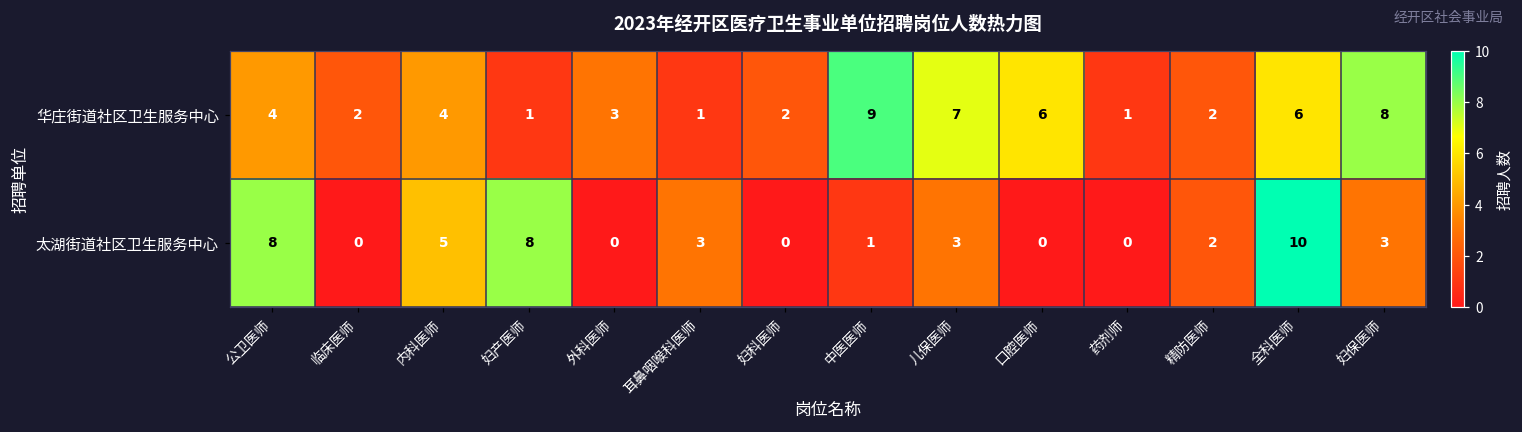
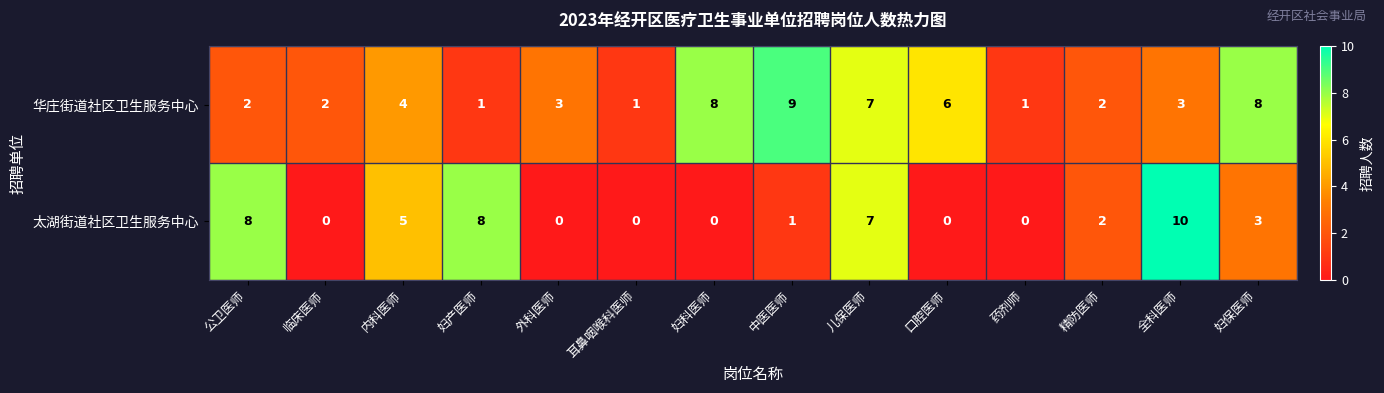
  {
    "华庄街道社区卫生服务中心": {
-     "公卫医师": 4,
+     "公卫医师": 2,
      "临床医师": 2,
      "内科医师": 4,
      "妇产医师": 1,
      "外科医师": 3,
      "耳鼻咽喉科医师": 1,
-     "妇科医师": 2,
+     "妇科医师": 8,
      "中医医师": 9,
      "儿保医师": 7,
      "口腔医师": 6,
      "药剂师": 1,
      "精防医师": 2,
-     "全科医师": 6,
+     "全科医师": 3,
      "妇保医师": 8
    },
    "太湖街道社区卫生服务中心": {
      "公卫医师": 8,
      "临床医师": 0,
      "内科医师": 5,
      "妇产医师": 8,
      "外科医师": 0,
-     "耳鼻咽喉科医师": 3,
+     "耳鼻咽喉科医师": 0,
      "妇科医师": 0,
      "中医医师": 1,
-     "儿保医师": 3,
+     "儿保医师": 7,
      "口腔医师": 0,
      "药剂师": 0,
      "精防医师": 2,
      "全科医师": 10,
      "妇保医师": 3
    }
  }
